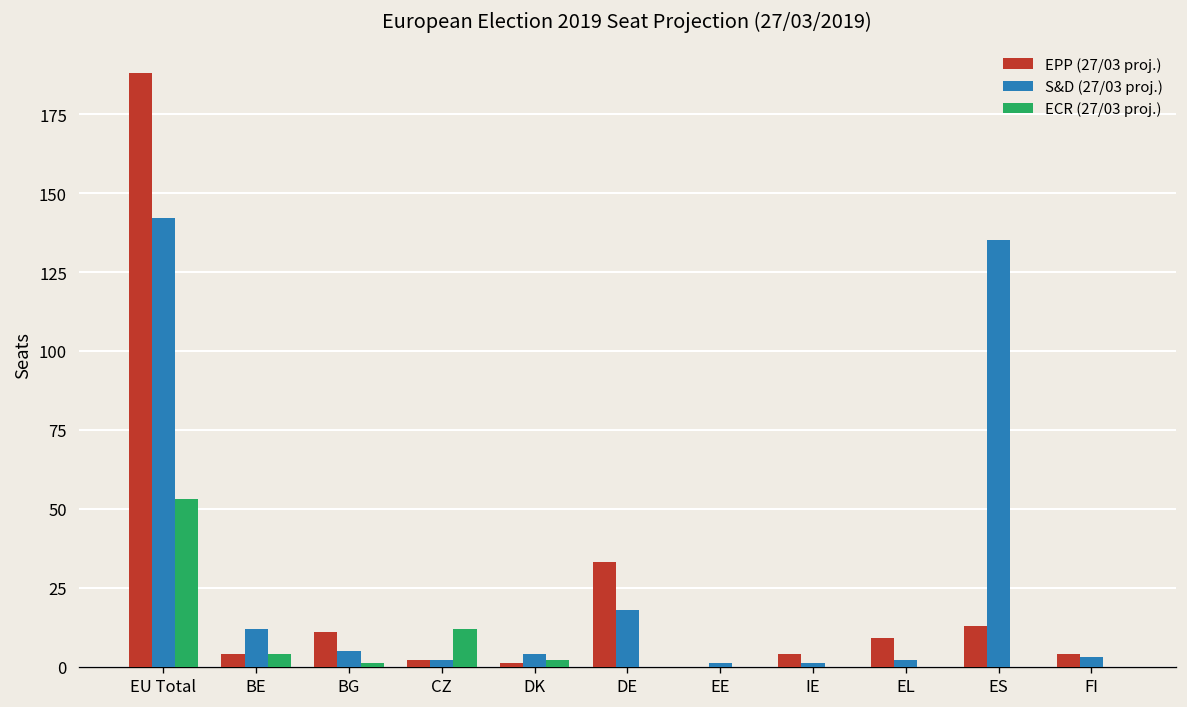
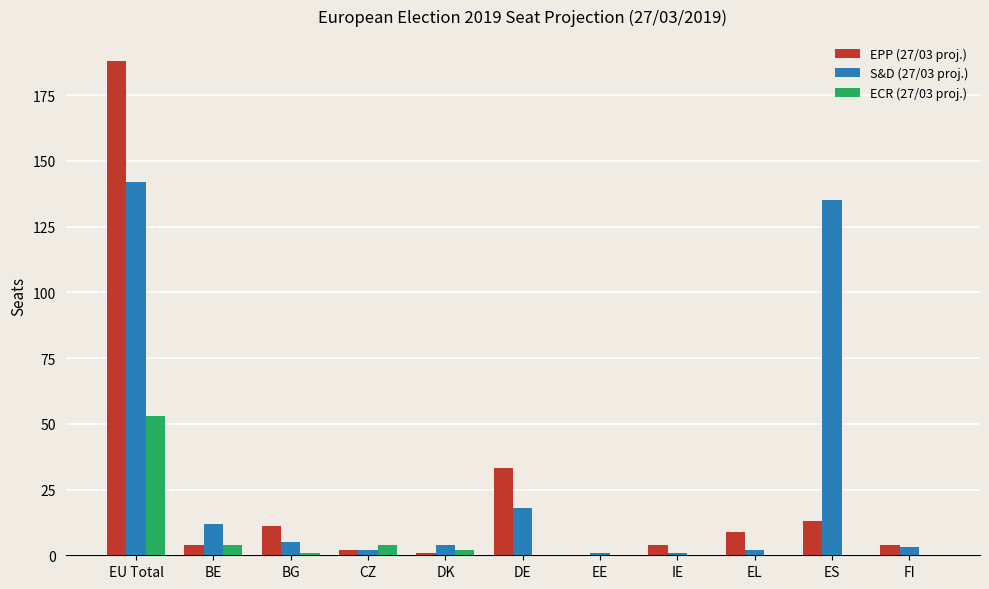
  {
    "EPP (27/03 proj.)": {
      "EU Total": 188,
      "BE": 4,
      "BG": 11,
      "CZ": 2,
      "DK": 1,
      "DE": 33,
      "EE": 0,
      "IE": 4,
      "EL": 9,
      "ES": 13,
      "FI": 4
    },
    "S&D (27/03 proj.)": {
      "EU Total": 142,
      "BE": 12,
      "BG": 5,
      "CZ": 2,
      "DK": 4,
      "DE": 18,
      "EE": 1,
      "IE": 1,
      "EL": 2,
      "ES": 135,
      "FI": 3
    },
    "ECR (27/03 proj.)": {
      "EU Total": 53,
      "BE": 4,
      "BG": 1,
-     "CZ": 12,
+     "CZ": 4,
      "DK": 2,
      "DE": 0,
      "EE": 0,
      "IE": 0,
      "EL": 0,
      "ES": 0,
      "FI": 0
    }
  }
